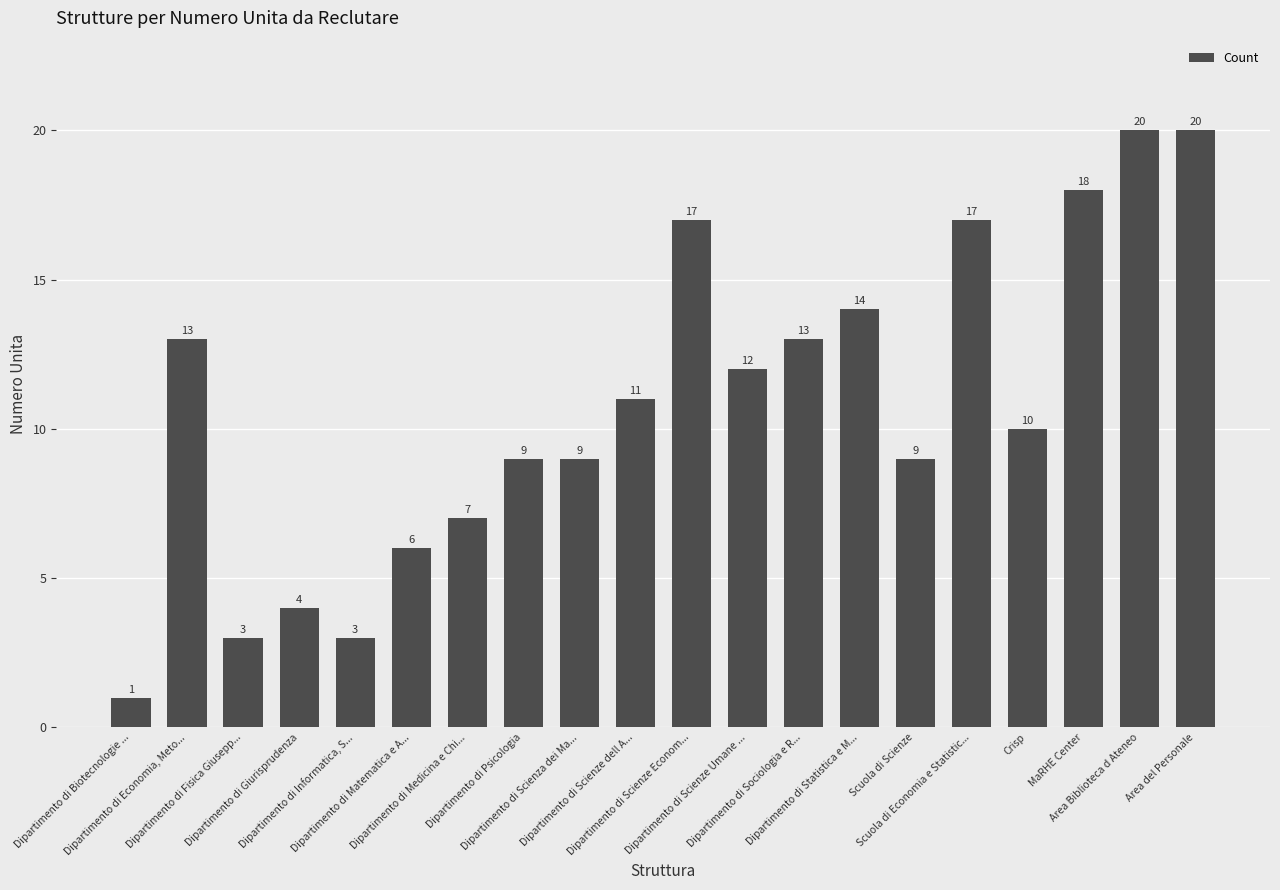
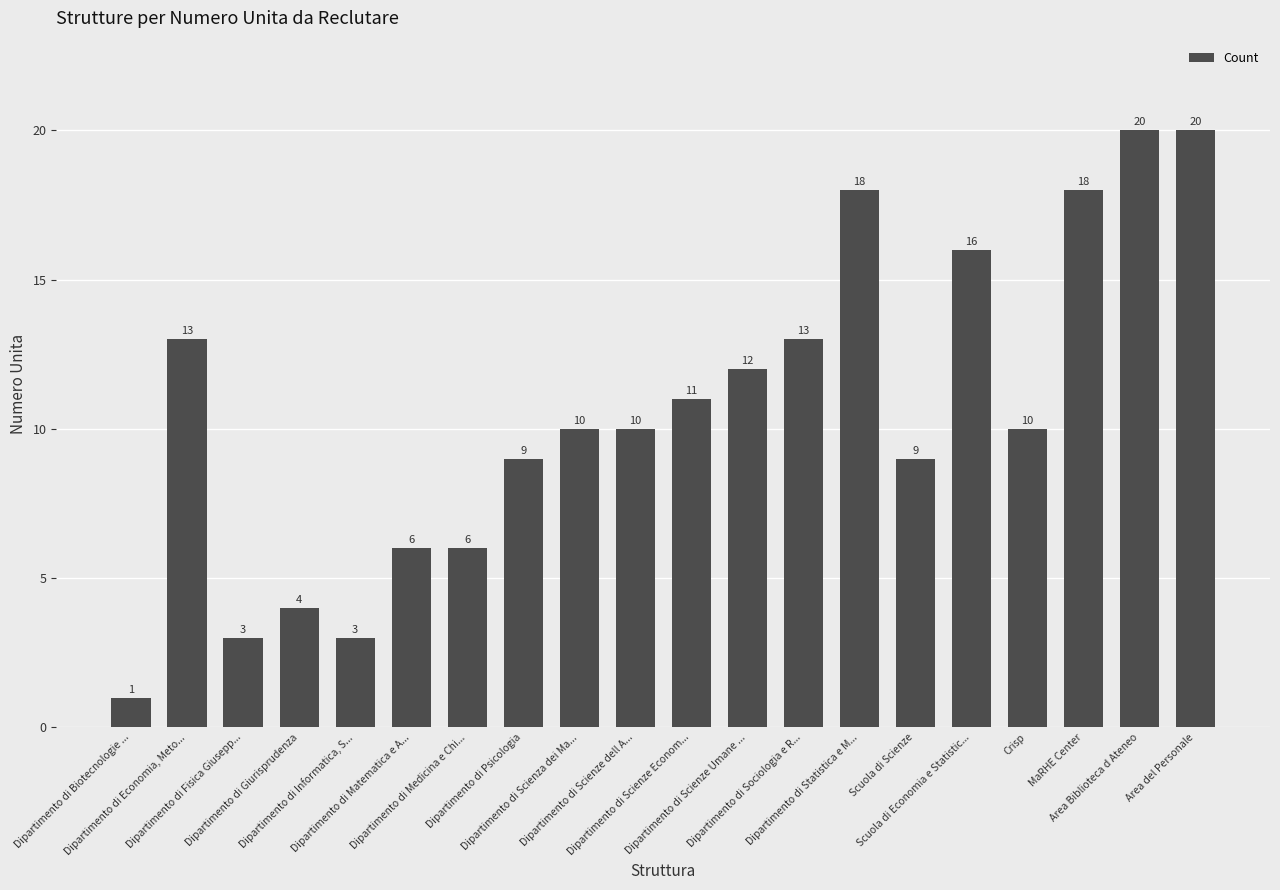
  {
    "Dipartimento di Biotecnologie ...": 1,
    "Dipartimento di Economia, Meto...": 13,
    "Dipartimento di Fisica Giusepp...": 3,
    "Dipartimento di Giurisprudenza": 4,
    "Dipartimento di Informatica, S...": 3,
    "Dipartimento di Matematica e A...": 6,
-   "Dipartimento di Medicina e Chi...": 7,
+   "Dipartimento di Medicina e Chi...": 6,
    "Dipartimento di Psicologia": 9,
-   "Dipartimento di Scienza dei Ma...": 9,
-   "Dipartimento di Scienze dell A...": 11,
-   "Dipartimento di Scienze Econom...": 17,
+   "Dipartimento di Scienza dei Ma...": 10,
+   "Dipartimento di Scienze dell A...": 10,
+   "Dipartimento di Scienze Econom...": 11,
    "Dipartimento di Scienze Umane ...": 12,
    "Dipartimento di Sociologia e R...": 13,
-   "Dipartimento di Statistica e M...": 14,
+   "Dipartimento di Statistica e M...": 18,
    "Scuola di Scienze": 9,
-   "Scuola di Economia e Statistic...": 17,
+   "Scuola di Economia e Statistic...": 16,
    "Crisp": 10,
    "MaRHE Center": 18,
    "Area Biblioteca d Ateneo": 20,
    "Area del Personale": 20
  }
